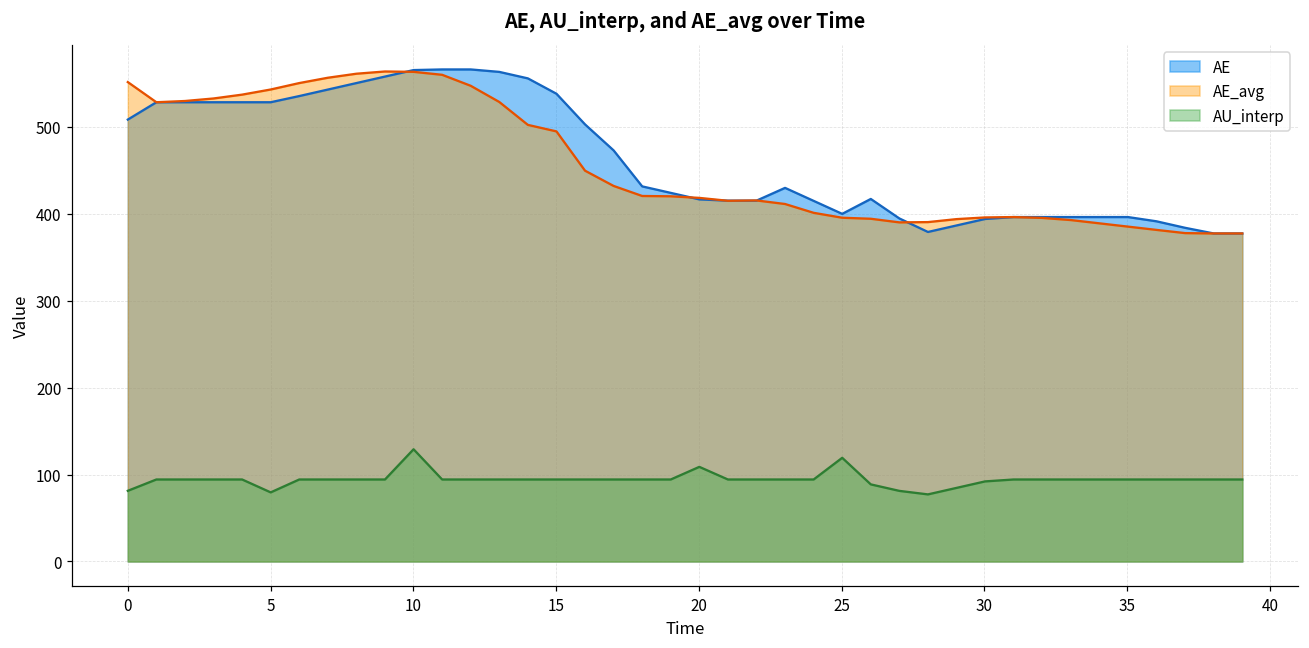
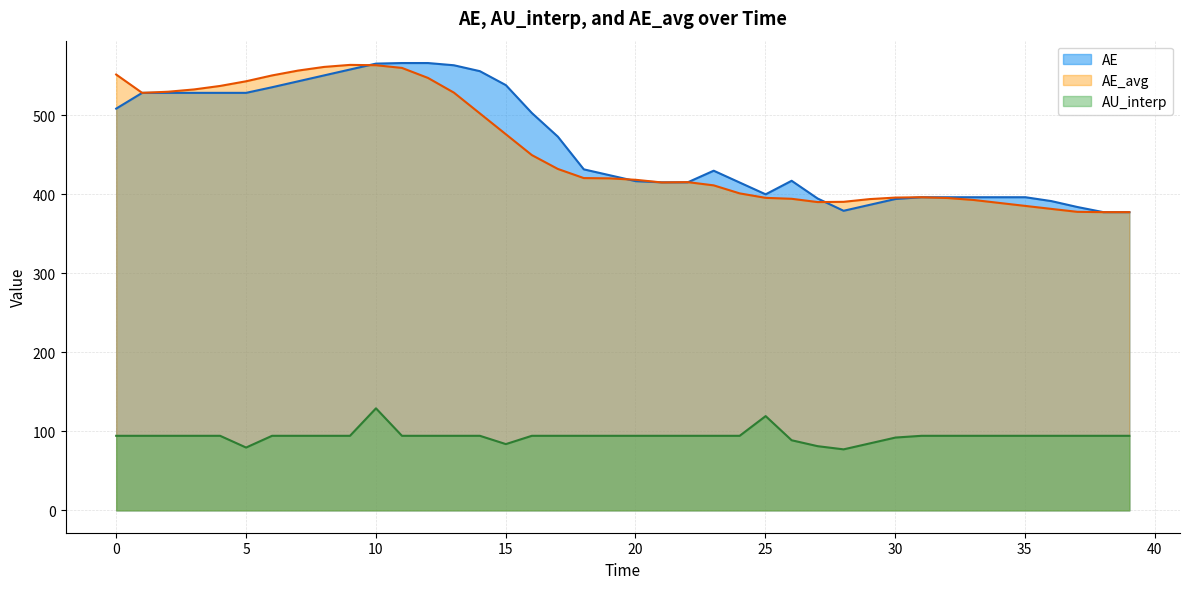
  {
    "AE": {
      "0": 510,
      "5": 530,
      "15": 540,
      "25": 400
    },
    "AE_avg": {
      "0": 550,
      "5": 540,
-     "15": 490,
+     "15": 480,
      "25": 400
    },
    "AU_interp": {
-     "0": 80,
+     "0": 90,
      "5": 80,
      "10": 130,
-     "15": 90,
-     "20": 110,
+     "15": 80,
+     "20": 90,
      "25": 120
    }
  }
